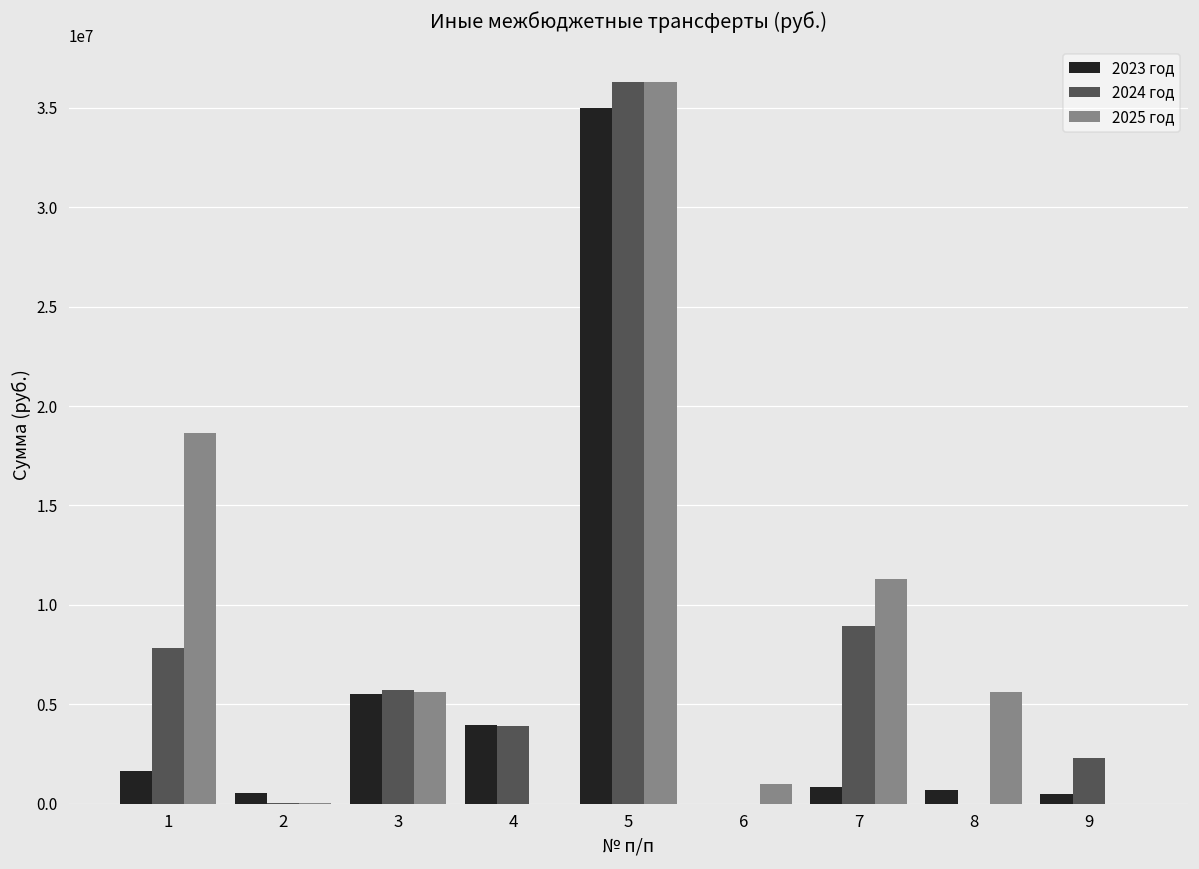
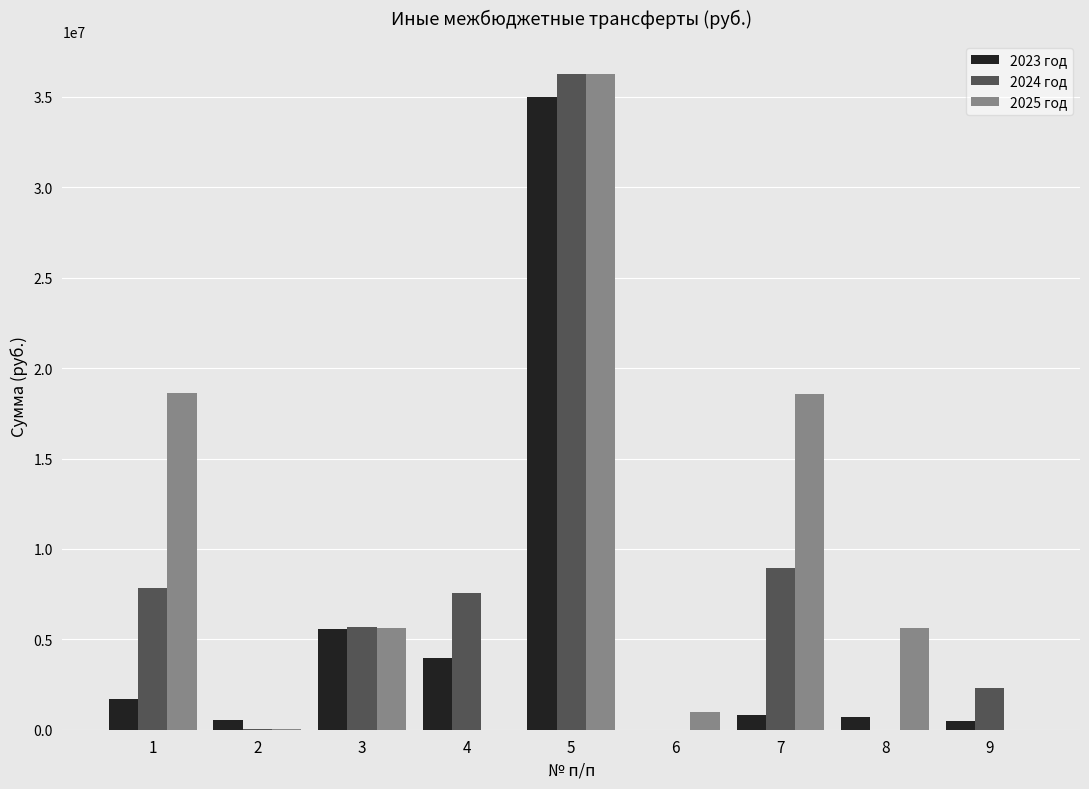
  {
    "2023 год": {
      "1": 1700000,
      "2": 500000,
      "3": 5500000,
      "4": 4000000,
      "5": 35000000,
      "7": 800000,
      "8": 700000,
      "9": 500000
    },
    "2024 год": {
      "1": 7800000,
      "3": 5700000,
-     "4": 3900000,
+     "4": 7600000,
      "5": 36300000,
      "7": 8900000,
      "8": 0,
      "9": 2300000
    },
    "2025 год": {
      "1": 18600000,
      "3": 5600000,
      "4": 0,
      "5": 36300000,
      "6": 1000000,
-     "7": 11300000,
+     "7": 18600000,
      "8": 5600000,
      "9": 0
    }
  }
